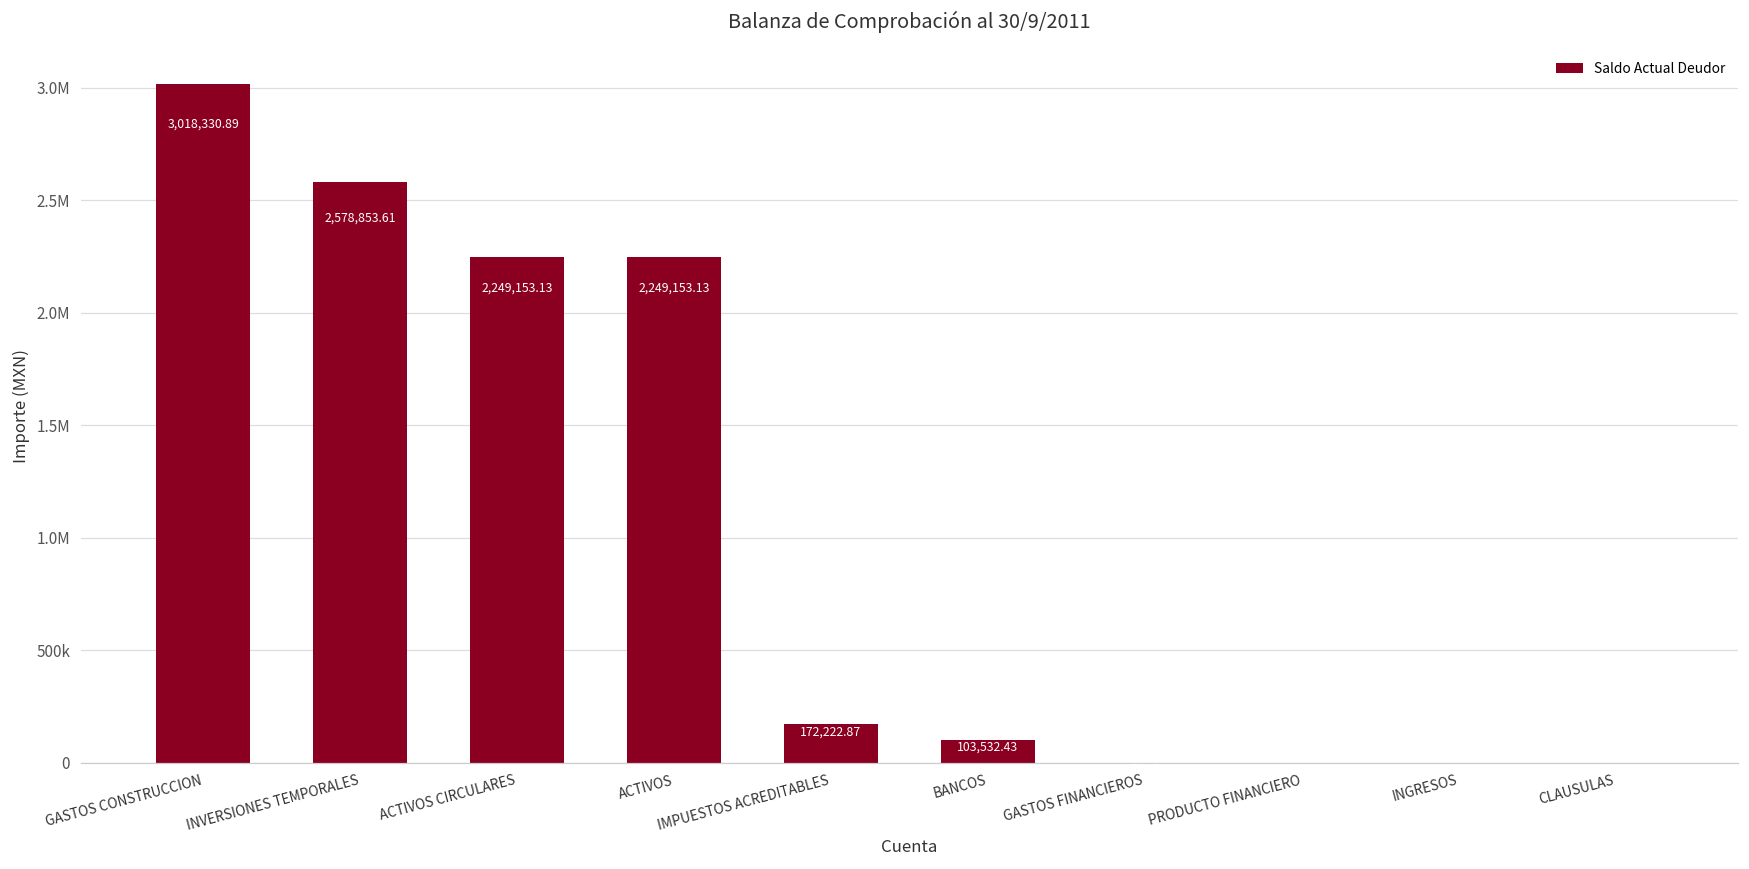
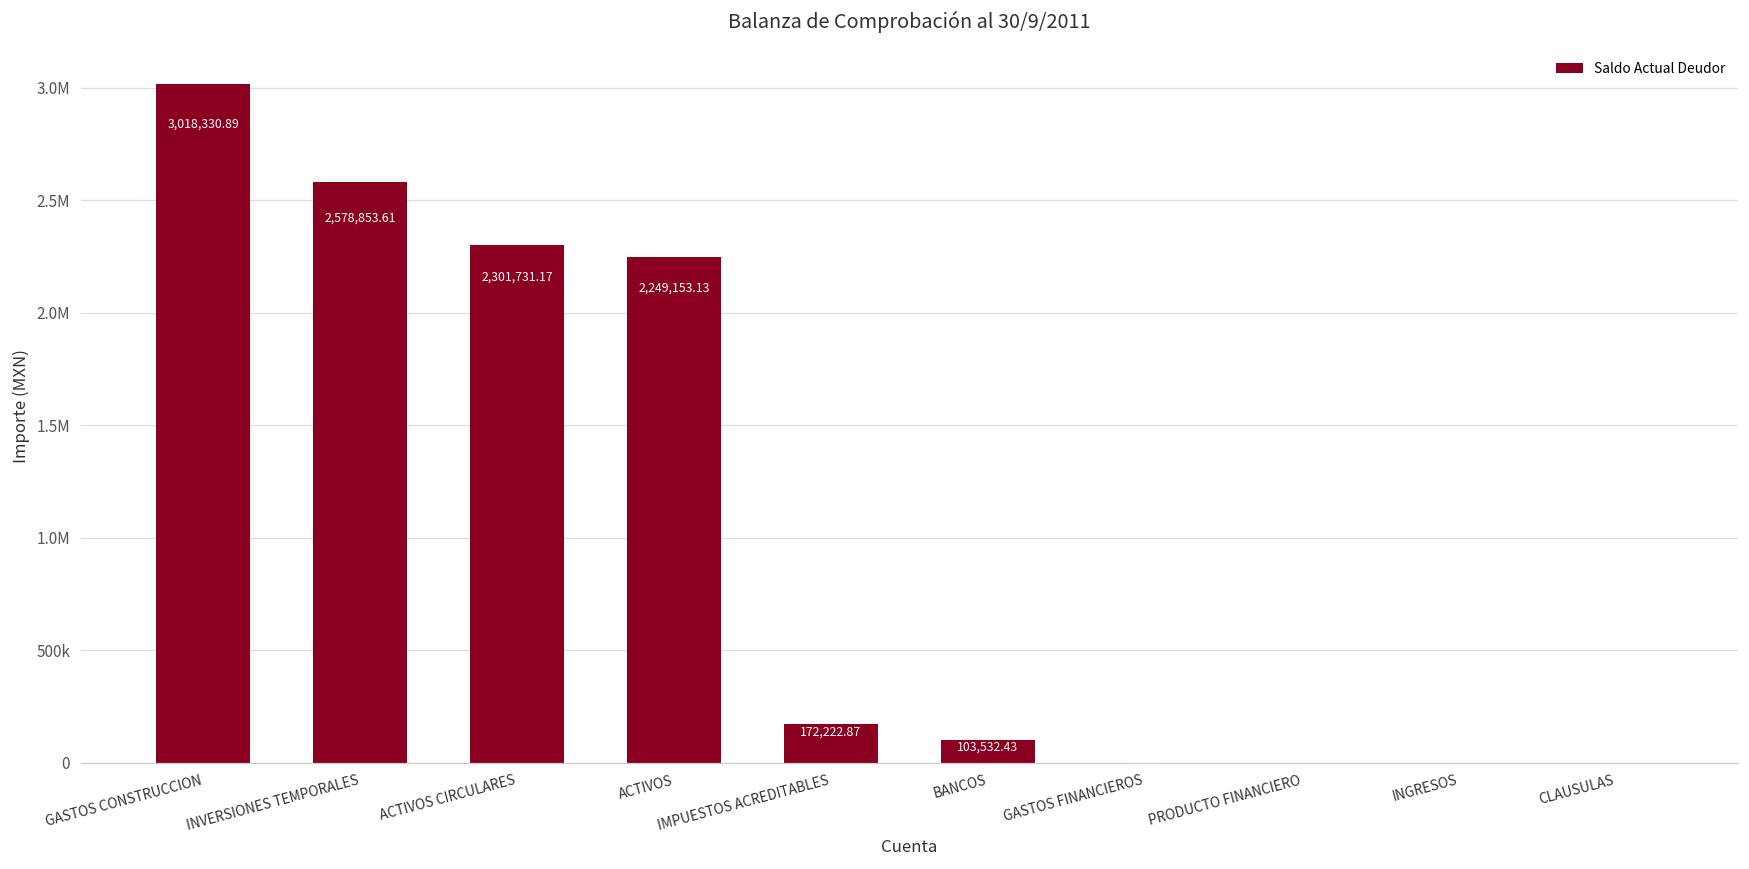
  {
    "GASTOS CONSTRUCCION": "3,018,330.89",
    "INVERSIONES TEMPORALES": "2,578,853.61",
-   "ACTIVOS CIRCULARES": "2,249,153.13",
+   "ACTIVOS CIRCULARES": "2,301,731.17",
    "ACTIVOS": "2,249,153.13",
    "IMPUESTOS ACREDITABLES": "172,222.87",
    "BANCOS": "103,532.43"
  }
